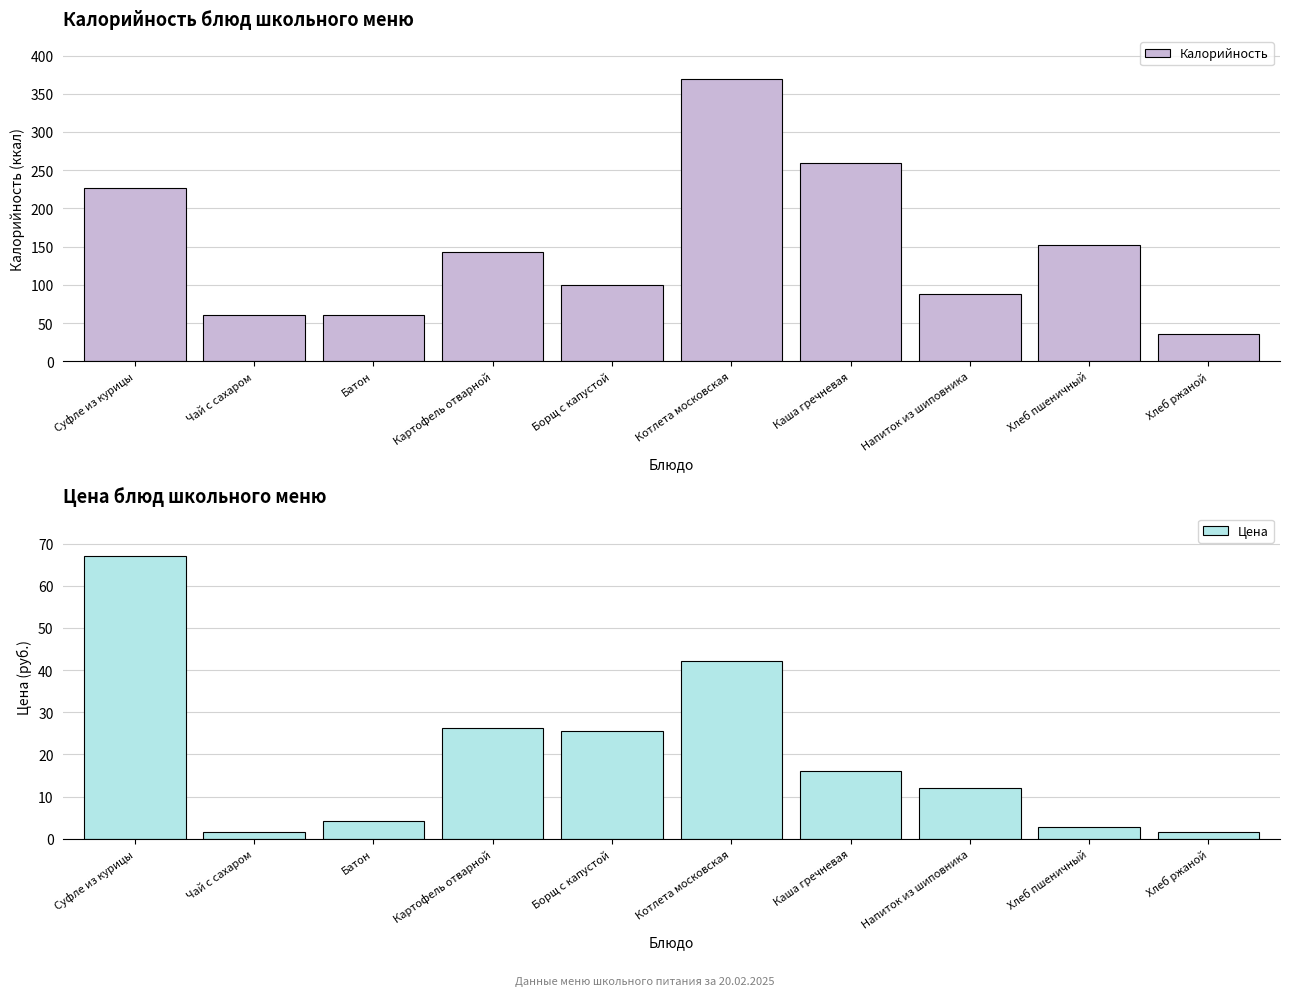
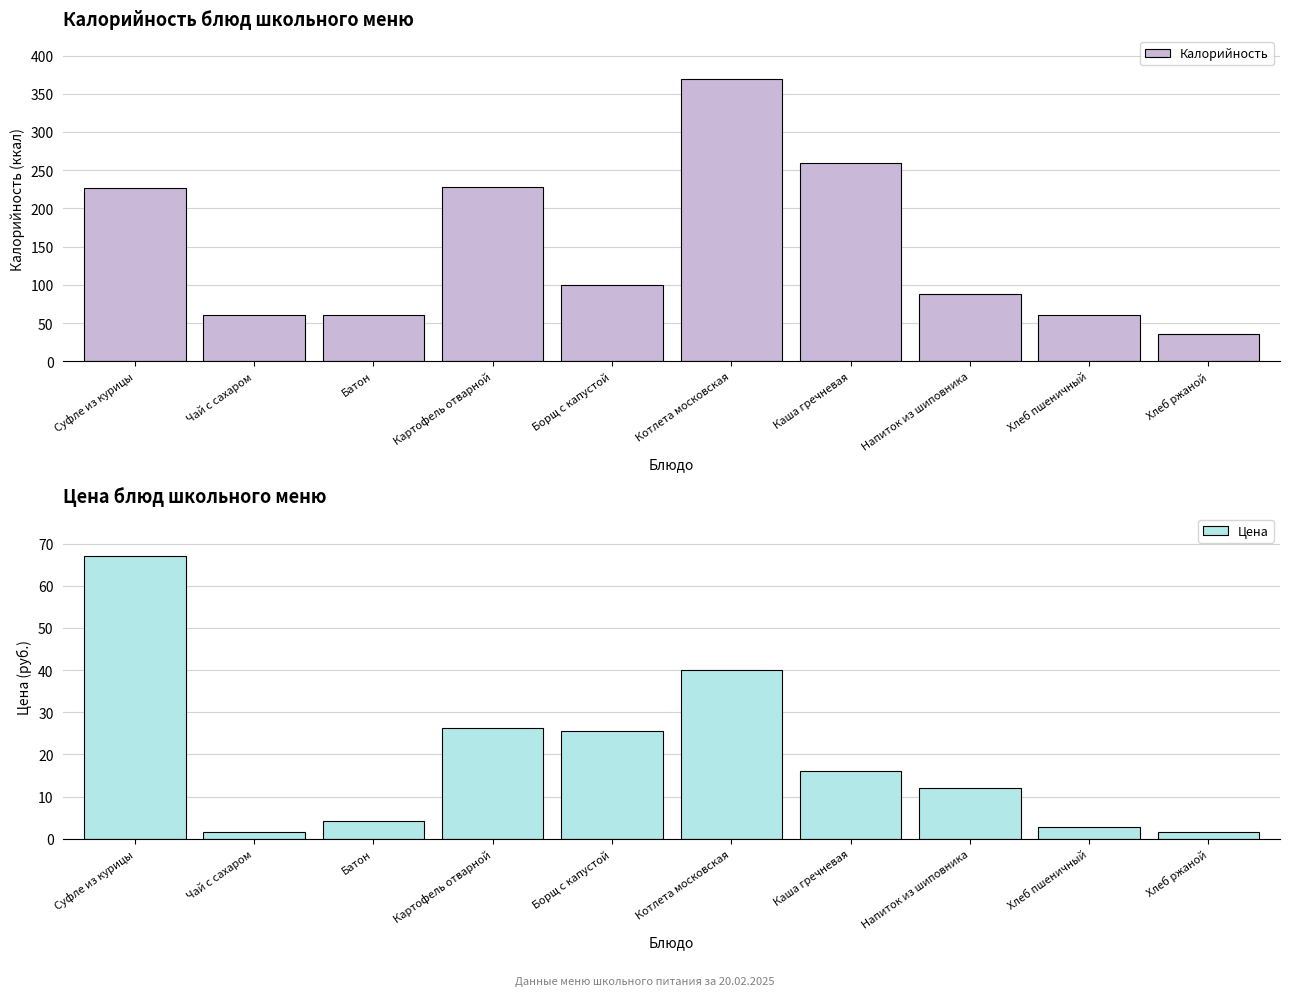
  {
    "Калорийность блюд школьного меню": {
      "Суфле из курицы": 230,
      "Чай с сахаром": 60,
      "Батон": 60,
-     "Картофель отварной": 140,
+     "Картофель отварной": 230,
      "Борщ с капустой": 100,
      "Котлета московская": 370,
      "Каша гречневая": 260,
      "Напиток из шиповника": 90,
-     "Хлеб пшеничный": 150,
+     "Хлеб пшеничный": 60,
      "Хлеб ржаной": 40
    },
    "Цена блюд школьного меню": {
      "Суфле из курицы": 67,
      "Чай с сахаром": 2,
      "Батон": 4,
      "Картофель отварной": 26,
      "Борщ с капустой": 25,
-     "Котлета московская": 42,
+     "Котлета московская": 40,
      "Каша гречневая": 16,
      "Напиток из шиповника": 12,
      "Хлеб пшеничный": 3,
      "Хлеб ржаной": 2
    }
  }
